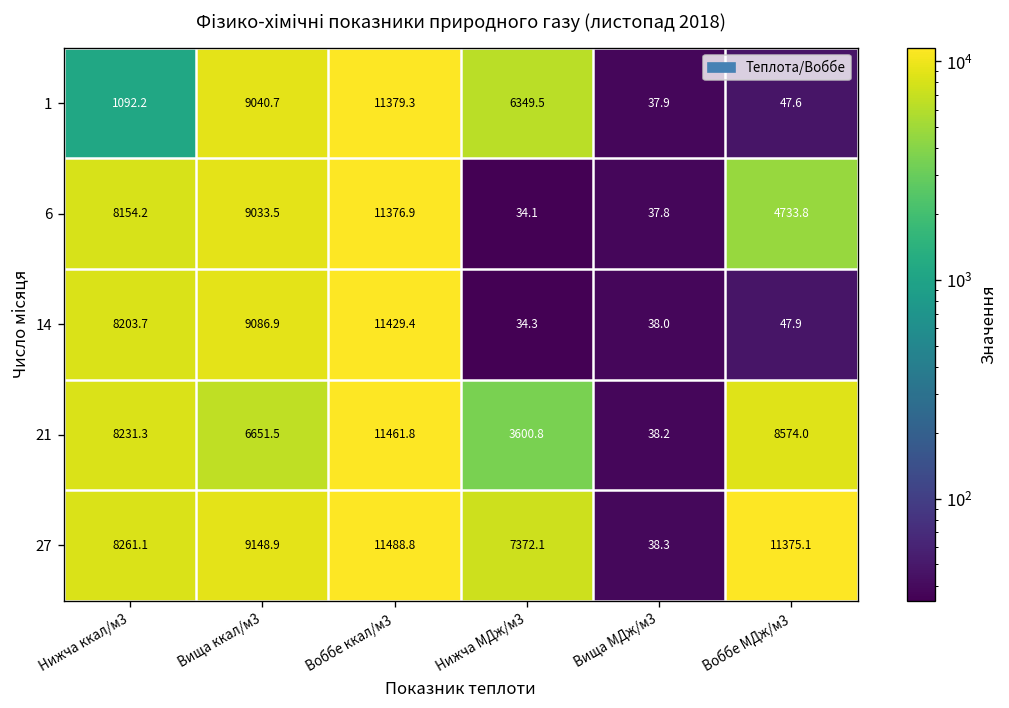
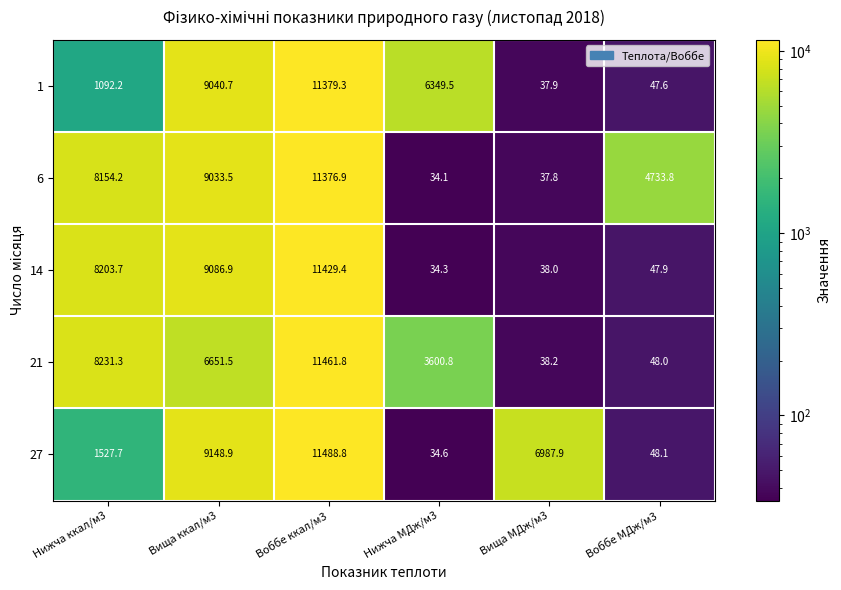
  {
    "1": {
      "Нижча ккал/м3": 1092.2,
      "Вища ккал/м3": 9040.7,
      "Воббе ккал/м3": 11379.3,
      "Нижча МДж/м3": 6349.5,
      "Вища МДж/м3": 37.9,
      "Воббе МДж/м3": 47.6
    },
    "6": {
      "Нижча ккал/м3": 8154.2,
      "Вища ккал/м3": 9033.5,
      "Воббе ккал/м3": 11376.9,
      "Нижча МДж/м3": 34.1,
      "Вища МДж/м3": 37.8,
      "Воббе МДж/м3": 4733.8
    },
    "14": {
      "Нижча ккал/м3": 8203.7,
      "Вища ккал/м3": 9086.9,
      "Воббе ккал/м3": 11429.4,
      "Нижча МДж/м3": 34.3,
      "Вища МДж/м3": 38.0,
      "Воббе МДж/м3": 47.9
    },
    "21": {
      "Нижча ккал/м3": 8231.3,
      "Вища ккал/м3": 6651.5,
      "Воббе ккал/м3": 11461.8,
      "Нижча МДж/м3": 3600.8,
      "Вища МДж/м3": 38.2,
-     "Воббе МДж/м3": 8574.0
+     "Воббе МДж/м3": 48.0
    },
    "27": {
-     "Нижча ккал/м3": 8261.1,
+     "Нижча ккал/м3": 1527.7,
      "Вища ккал/м3": 9148.9,
      "Воббе ккал/м3": 11488.8,
-     "Нижча МДж/м3": 7372.1,
-     "Вища МДж/м3": 38.3,
-     "Воббе МДж/м3": 11375.1
+     "Нижча МДж/м3": 34.6,
+     "Вища МДж/м3": 6987.9,
+     "Воббе МДж/м3": 48.1
    }
  }
